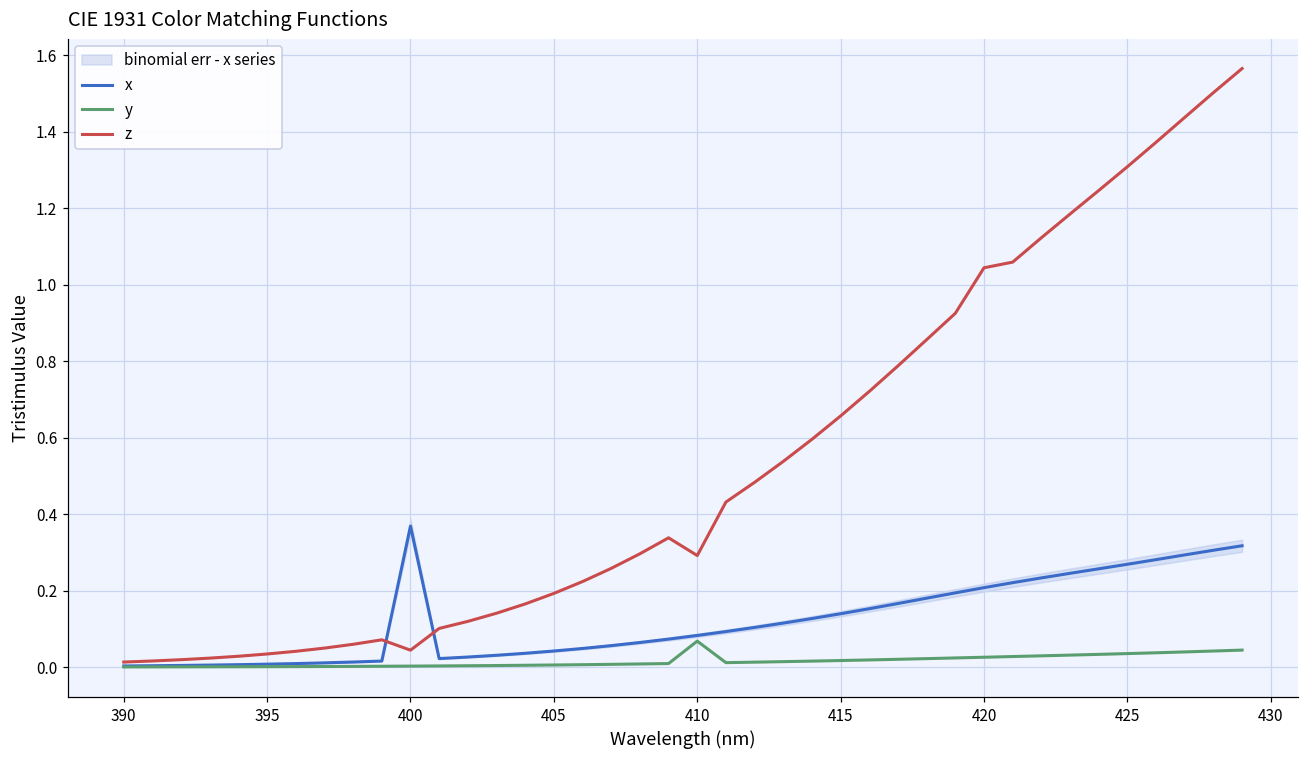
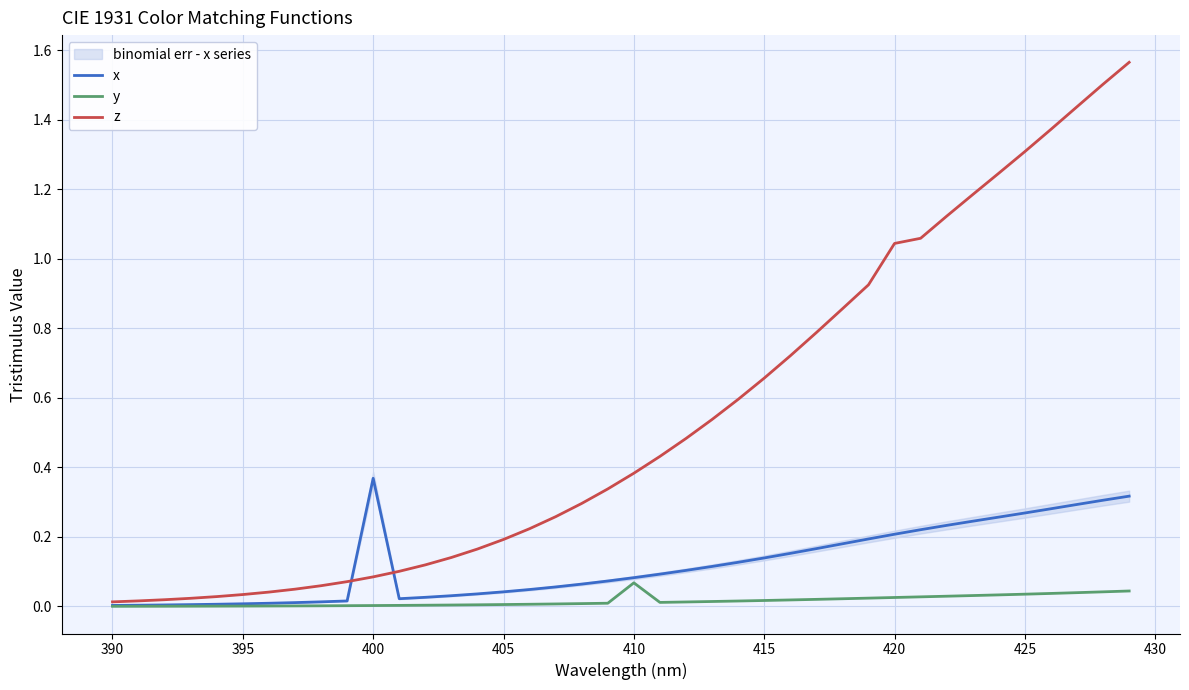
  {
    "x": {
      "400": 0.37,
      "420": 0.21,
      "425": 0.27
    },
    "y": {
      "400": 0.00,
      "405": 0.01,
      "410": 0.07,
      "415": 0.02,
      "420": 0.03,
      "425": 0.04
    },
    "z": {
      "390": 0.01,
      "395": 0.03,
-     "400": 0.04,
+     "400": 0.09,
      "405": 0.19,
-     "410": 0.29,
+     "410": 0.38,
      "415": 0.66,
      "420": 1.04,
      "425": 1.31
    }
  }
